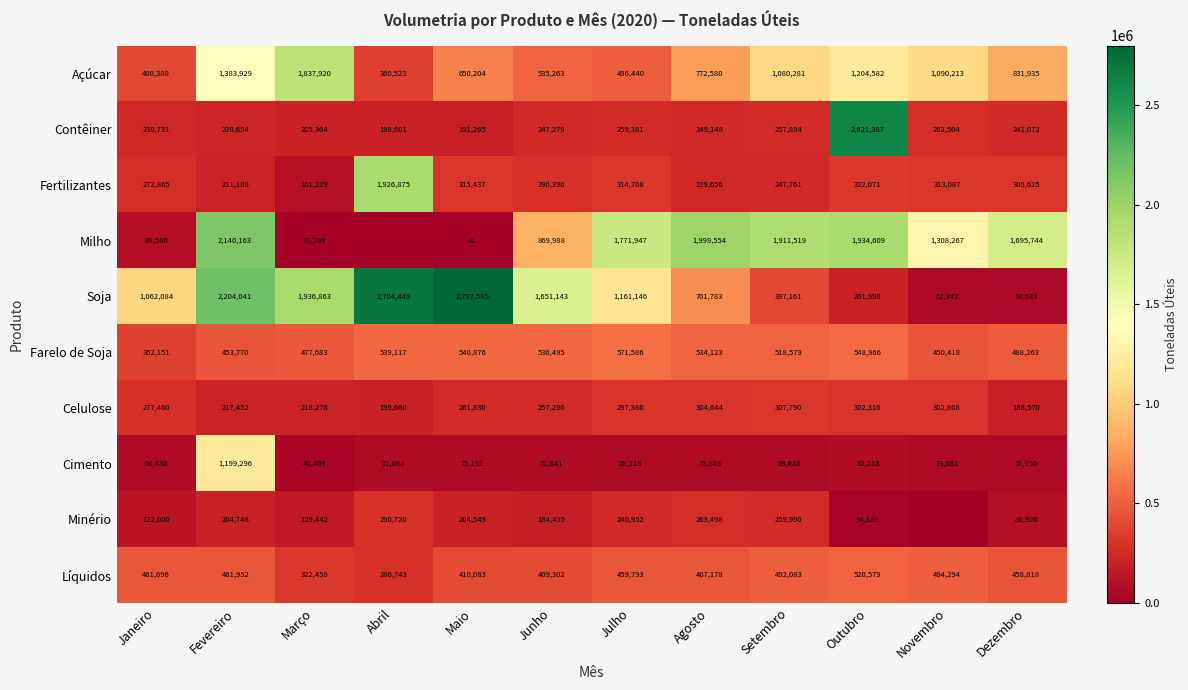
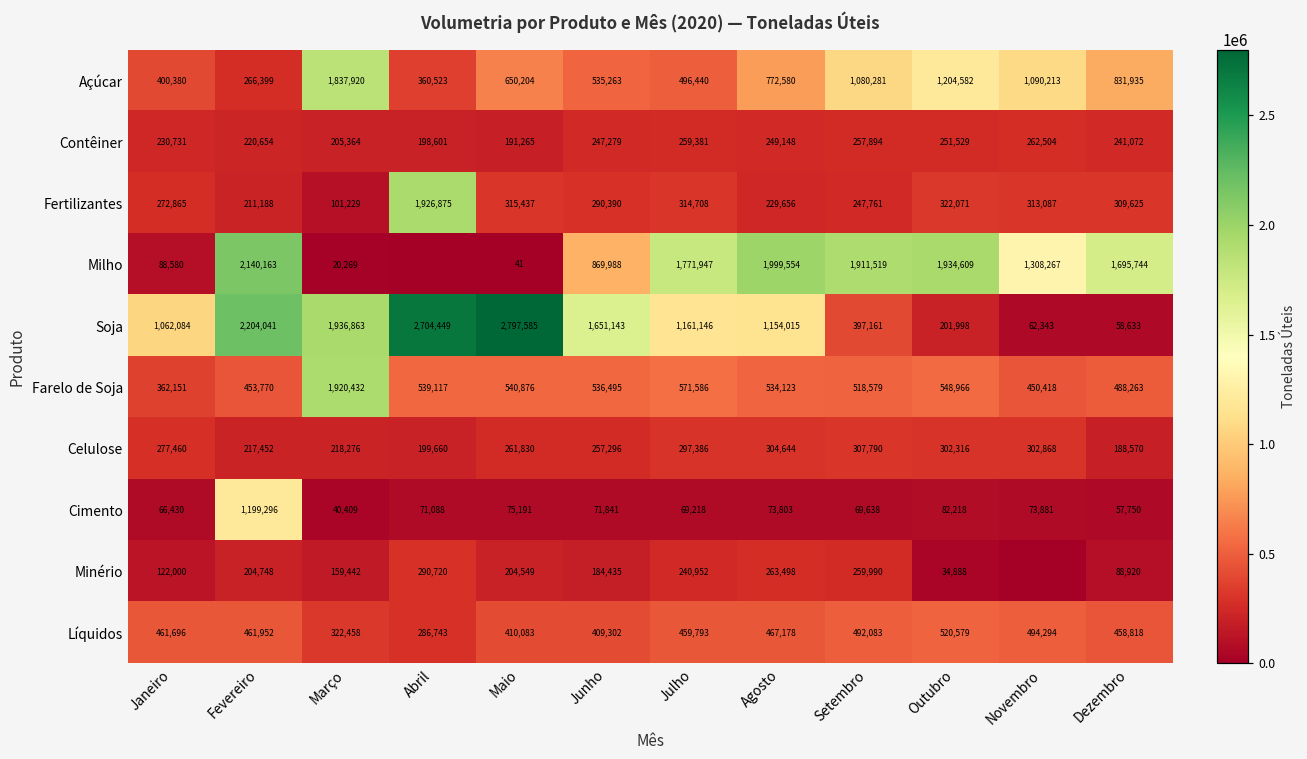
  {
    "Açúcar": {
      "Janeiro": "400,380",
-     "Fevereiro": "1,383,929",
+     "Fevereiro": "266,399",
      "Março": "1,837,920",
      "Abril": "360,523",
      "Maio": "650,204",
      "Junho": "535,263",
      "Julho": "496,440",
      "Agosto": "772,580",
      "Setembro": "1,080,281",
      "Outubro": "1,204,582",
      "Novembro": "1,090,213",
      "Dezembro": "831,935"
    },
    "Contêiner": {
      "Janeiro": "230,731",
      "Fevereiro": "220,654",
      "Março": "205,364",
      "Abril": "198,601",
      "Maio": "191,265",
      "Junho": "247,279",
      "Julho": "259,381",
      "Agosto": "249,148",
      "Setembro": "257,894",
-     "Outubro": "2,621,387",
+     "Outubro": "251,529",
      "Novembro": "262,504",
      "Dezembro": "241,072"
    },
    "Fertilizantes": {
      "Janeiro": "272,865",
      "Fevereiro": "211,188",
      "Março": "101,229",
      "Abril": "1,926,875",
      "Maio": "315,437",
      "Junho": "290,390",
      "Julho": "314,708",
      "Agosto": "229,656",
      "Setembro": "247,761",
      "Outubro": "322,071",
      "Novembro": "313,087",
      "Dezembro": "309,625"
    },
    "Milho": {
      "Janeiro": "88,580",
      "Fevereiro": "2,140,163",
      "Março": "20,269",
      "Maio": "41",
      "Junho": "869,988",
      "Julho": "1,771,947",
      "Agosto": "1,999,554",
      "Setembro": "1,911,519",
      "Outubro": "1,934,609",
      "Novembro": "1,308,267",
      "Dezembro": "1,695,744"
    },
    "Soja": {
      "Janeiro": "1,062,084",
      "Fevereiro": "2,204,041",
      "Março": "1,936,863",
      "Abril": "2,704,449",
      "Maio": "2,797,585",
      "Junho": "1,651,143",
      "Julho": "1,161,146",
-     "Agosto": "701,783",
+     "Agosto": "1,154,015",
      "Setembro": "397,161",
      "Outubro": "201,998",
      "Novembro": "62,343",
      "Dezembro": "58,633"
    },
    "Farelo de Soja": {
      "Janeiro": "362,151",
      "Fevereiro": "453,770",
-     "Março": "477,683",
+     "Março": "1,920,432",
      "Abril": "539,117",
      "Maio": "540,876",
      "Junho": "536,495",
      "Julho": "571,586",
      "Agosto": "534,123",
      "Setembro": "518,579",
      "Outubro": "548,966",
      "Novembro": "450,418",
      "Dezembro": "488,263"
    },
    "Celulose": {
      "Janeiro": "277,460",
      "Fevereiro": "217,452",
      "Março": "218,276",
      "Abril": "199,660",
      "Maio": "261,830",
      "Junho": "257,296",
      "Julho": "297,386",
      "Agosto": "304,644",
      "Setembro": "307,790",
      "Outubro": "302,316",
      "Novembro": "302,868",
      "Dezembro": "188,570"
    },
    "Cimento": {
      "Janeiro": "66,430",
      "Fevereiro": "1,199,296",
      "Março": "40,409",
      "Abril": "71,088",
      "Maio": "75,191",
      "Junho": "71,841",
      "Julho": "69,218",
      "Agosto": "73,803",
      "Setembro": "69,638",
      "Outubro": "82,218",
      "Novembro": "73,881",
      "Dezembro": "57,750"
    },
    "Minério": {
      "Janeiro": "122,000",
      "Fevereiro": "204,748",
      "Março": "159,442",
      "Abril": "290,720",
      "Maio": "204,549",
      "Junho": "184,435",
      "Julho": "240,952",
      "Agosto": "263,498",
      "Setembro": "259,990",
      "Outubro": "34,888",
      "Dezembro": "88,920"
    },
    "Líquidos": {
      "Janeiro": "461,696",
      "Fevereiro": "461,952",
      "Março": "322,458",
      "Abril": "286,743",
      "Maio": "410,083",
      "Junho": "409,302",
      "Julho": "459,793",
      "Agosto": "467,178",
      "Setembro": "492,083",
      "Outubro": "520,579",
      "Novembro": "494,294",
      "Dezembro": "458,818"
    }
  }
